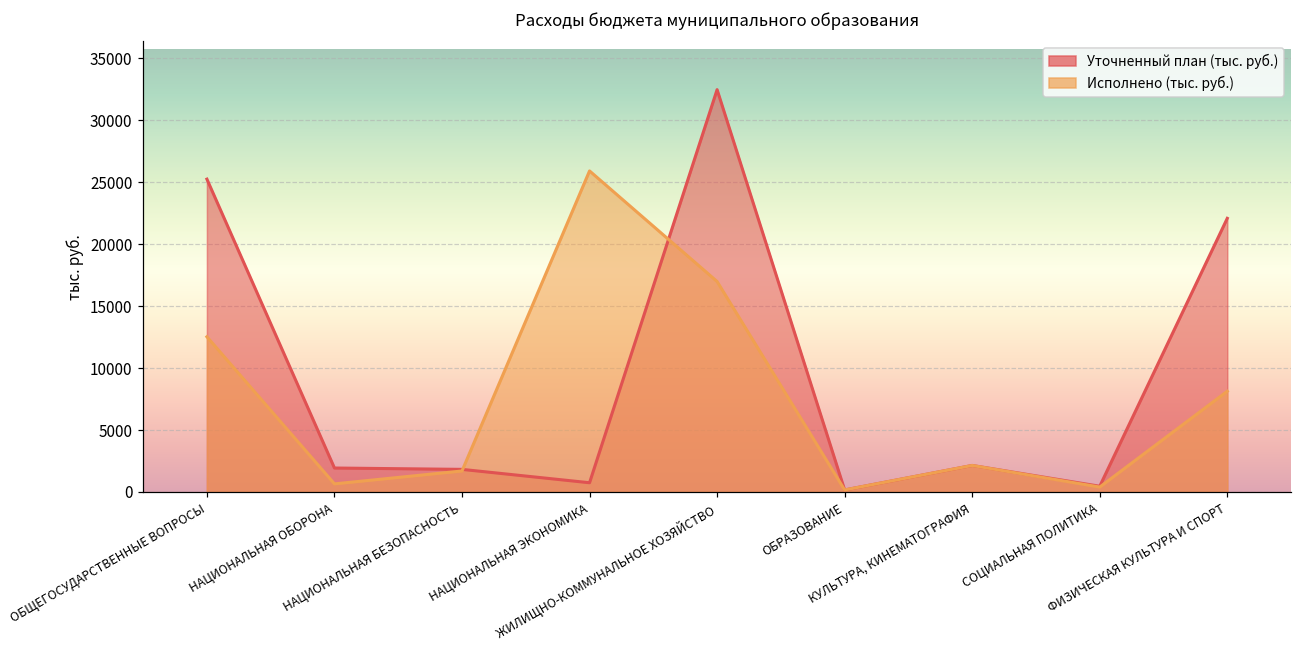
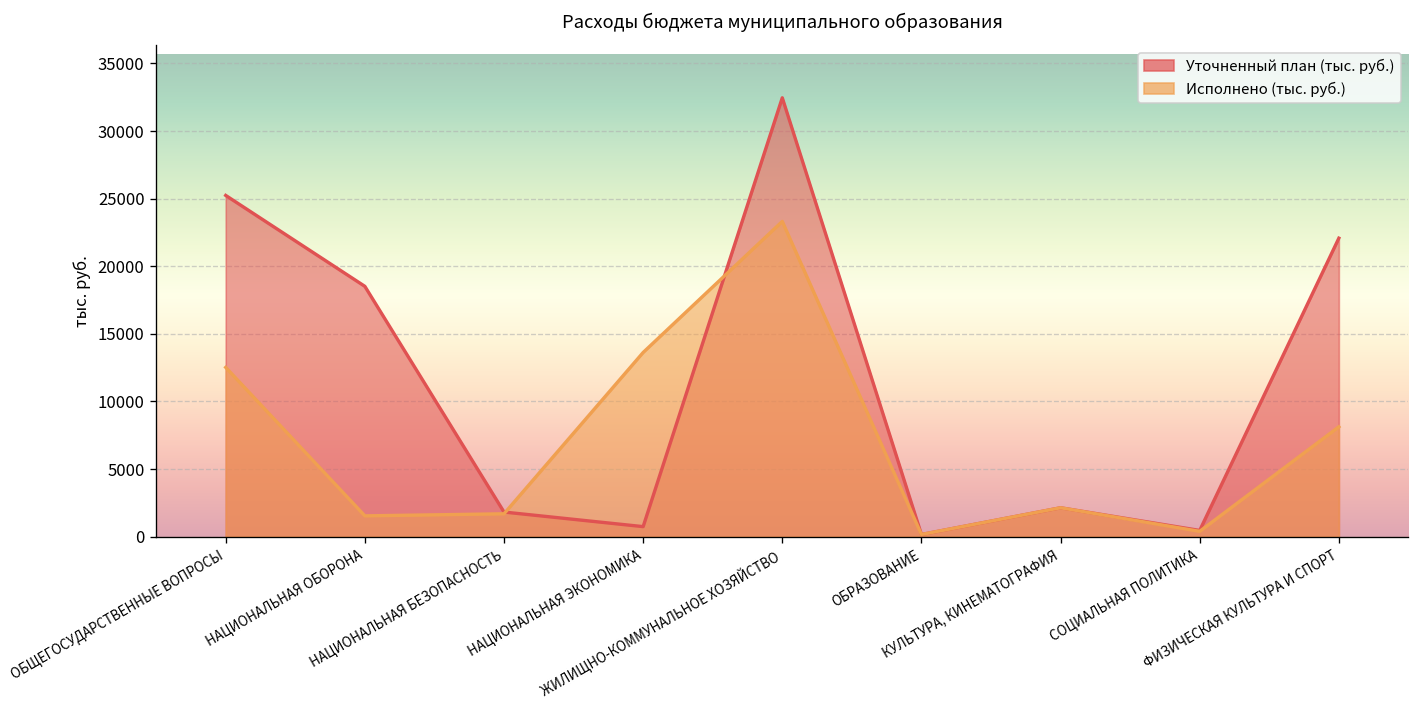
  {
    "Уточненный план (тыс. руб.)": {
      "ОБЩЕГОСУДАРСТВЕННЫЕ ВОПРОСЫ": 25200,
-     "НАЦИОНАЛЬНАЯ ОБОРОНА": 1900,
+     "НАЦИОНАЛЬНАЯ ОБОРОНА": 18500,
      "НАЦИОНАЛЬНАЯ ЭКОНОМИКА": 700,
      "ЖИЛИЩНО-КОММУНАЛЬНОЕ ХОЗЯЙСТВО": 32500,
      "ФИЗИЧЕСКАЯ КУЛЬТУРА И СПОРТ": 22100
    },
    "Исполнено (тыс. руб.)": {
      "ОБЩЕГОСУДАРСТВЕННЫЕ ВОПРОСЫ": 12500,
-     "НАЦИОНАЛЬНАЯ ОБОРОНА": 700,
-     "НАЦИОНАЛЬНАЯ ЭКОНОМИКА": 25900,
-     "ЖИЛИЩНО-КОММУНАЛЬНОЕ ХОЗЯЙСТВО": 17000,
+     "НАЦИОНАЛЬНАЯ ОБОРОНА": 1500,
+     "НАЦИОНАЛЬНАЯ ЭКОНОМИКА": 13600,
+     "ЖИЛИЩНО-КОММУНАЛЬНОЕ ХОЗЯЙСТВО": 23300,
      "ФИЗИЧЕСКАЯ КУЛЬТУРА И СПОРТ": 8100
    }
  }
